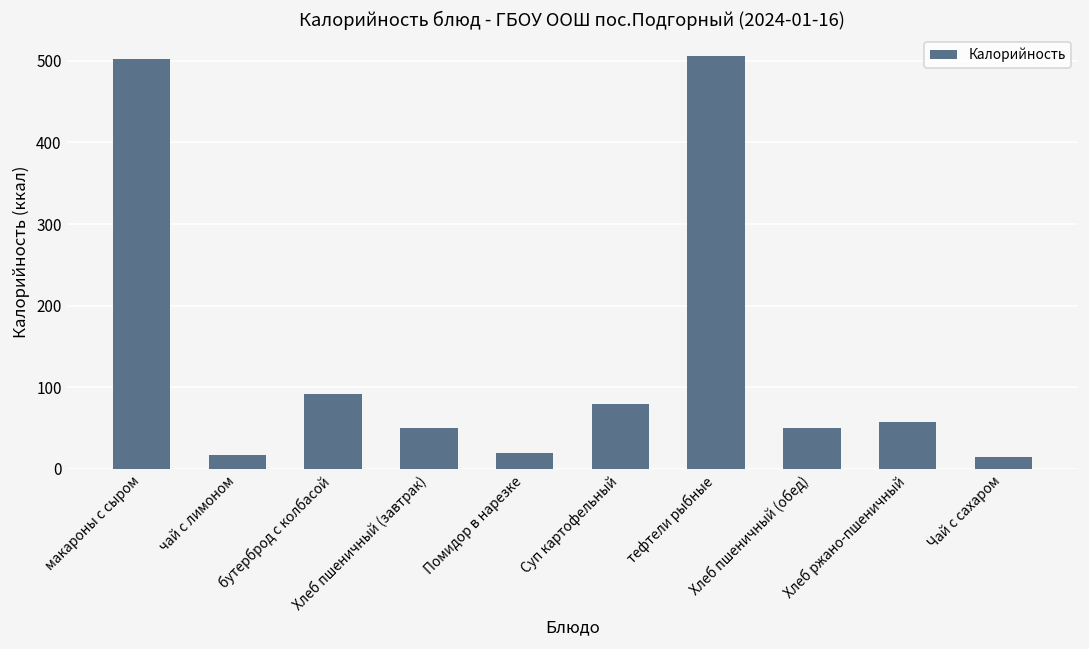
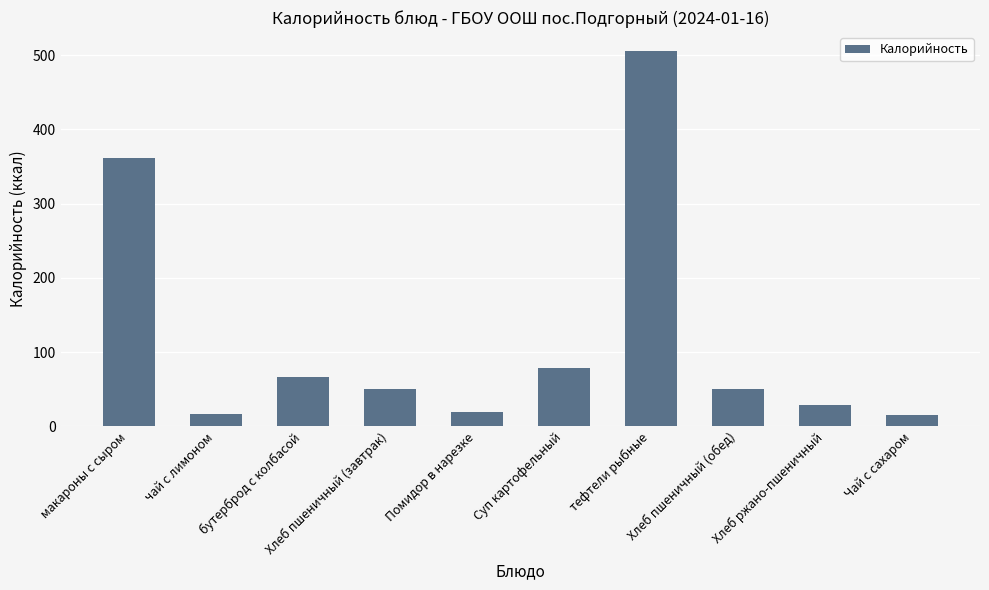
  {
-   "макароны с сыром": 500,
+   "макароны с сыром": 360,
    "чай с лимоном": 20,
-   "бутерброд с колбасой": 90,
+   "бутерброд с колбасой": 70,
    "Хлеб пшеничный (завтрак)": 50,
    "Помидор в нарезке": 20,
    "Суп картофельный": 80,
    "тефтели рыбные": 510,
    "Хлеб пшеничный (обед)": 50,
-   "Хлеб ржано-пшеничный": 60,
+   "Хлеб ржано-пшеничный": 30,
    "Чай с сахаром": 20
  }
